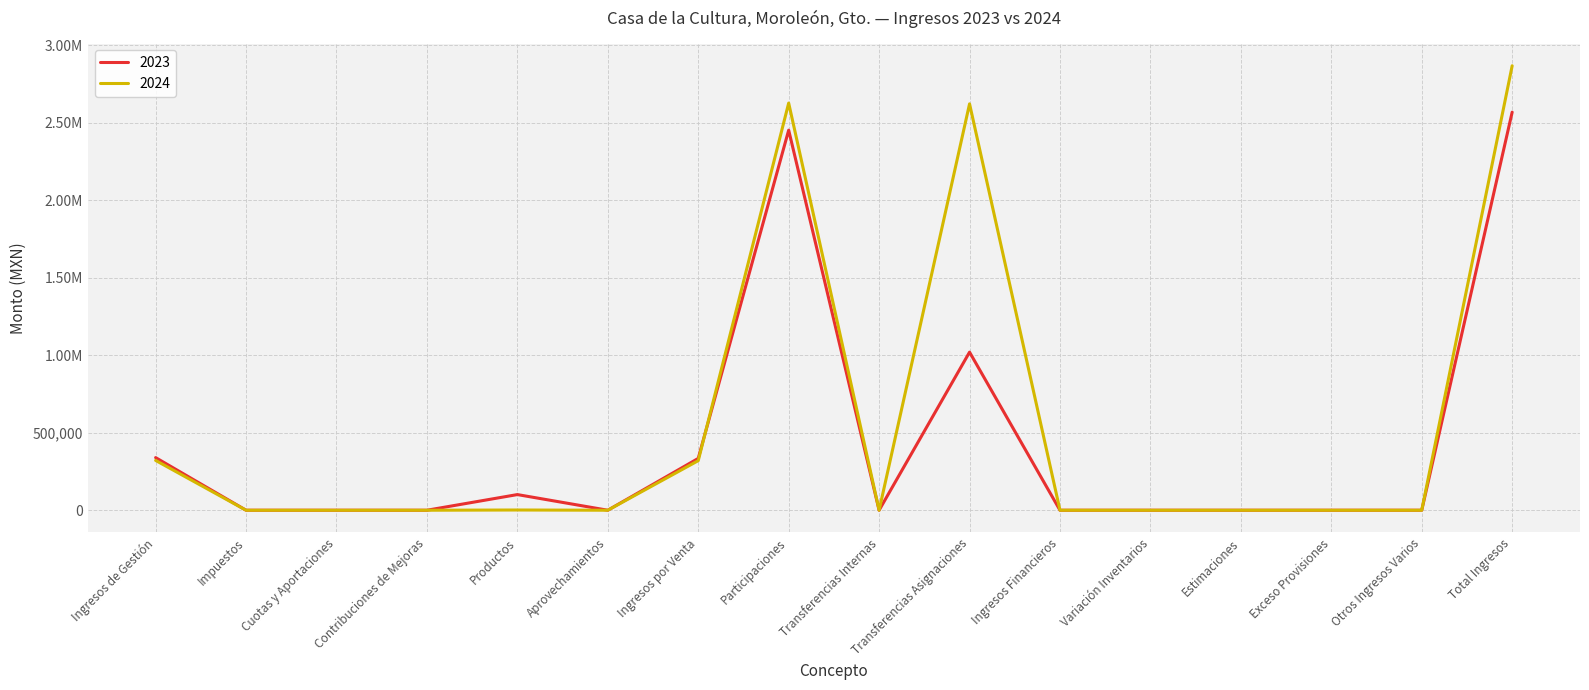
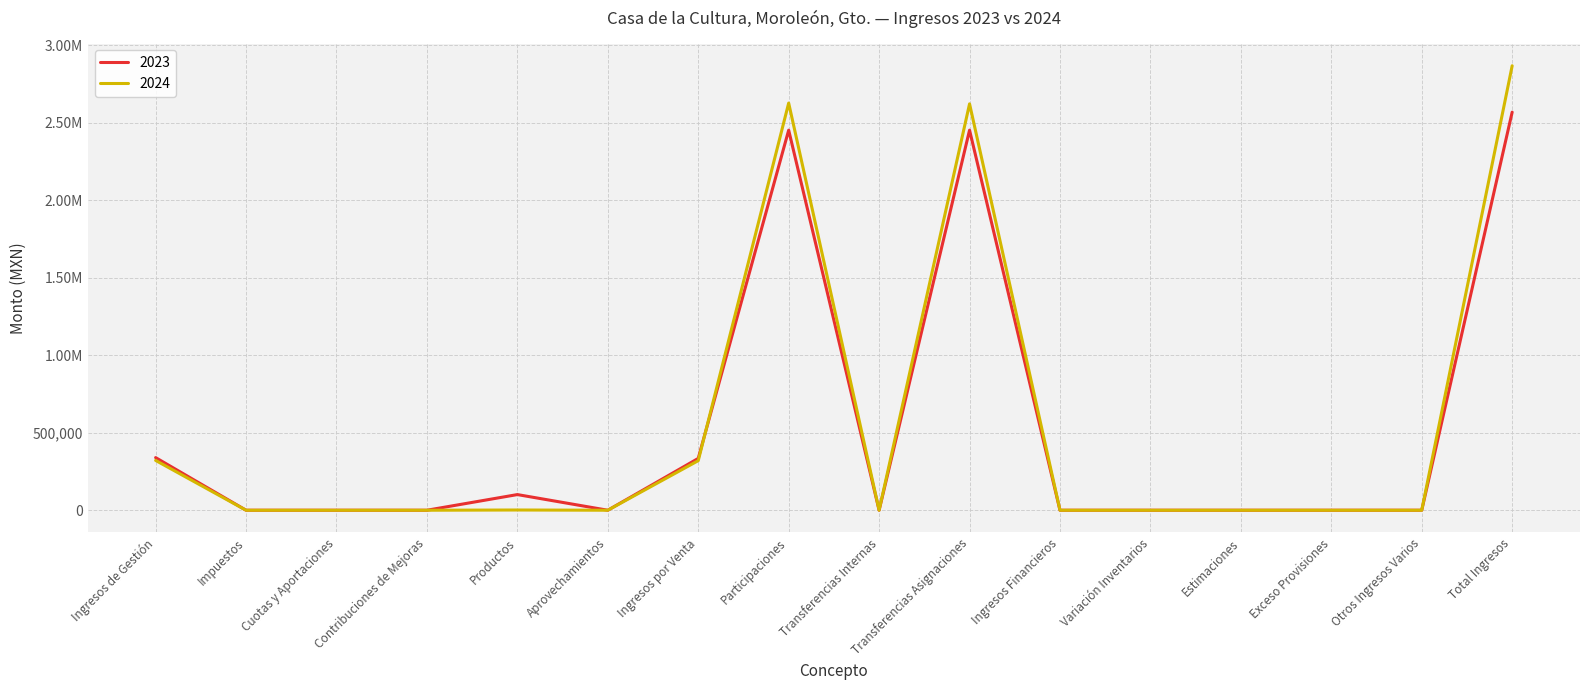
  {
    "2023": {
      "Ingresos de Gestión": "340,000",
      "Productos": "100,000",
      "Participaciones": "2,450,000",
-     "Transferencias Asignaciones": "1,020,000",
+     "Transferencias Asignaciones": "2,450,000",
      "Total Ingresos": "2,570,000"
    },
    "2024": {
      "Ingresos de Gestión": "320,000",
      "Productos": "0",
      "Participaciones": "2,630,000",
      "Transferencias Asignaciones": "2,620,000",
      "Total Ingresos": "2,870,000"
    }
  }
